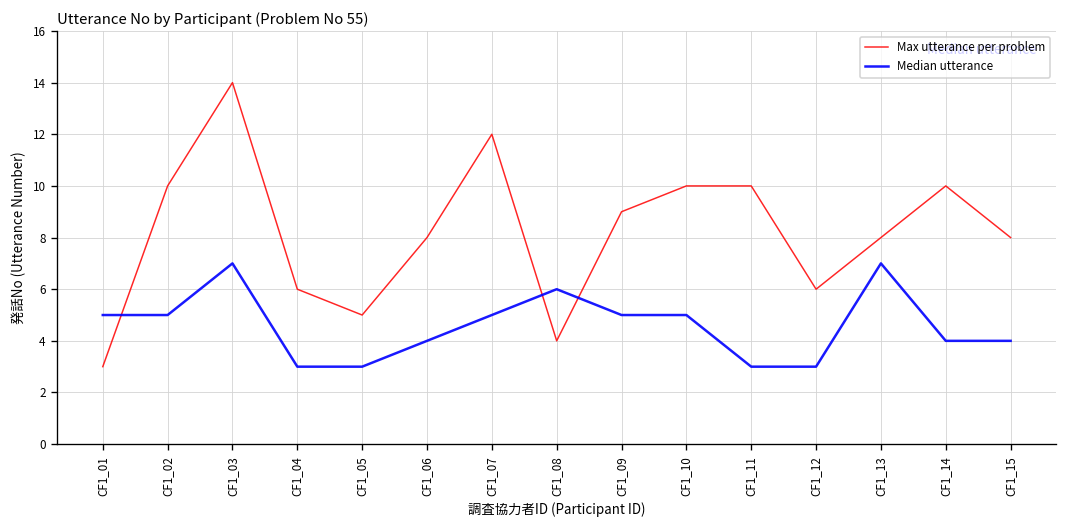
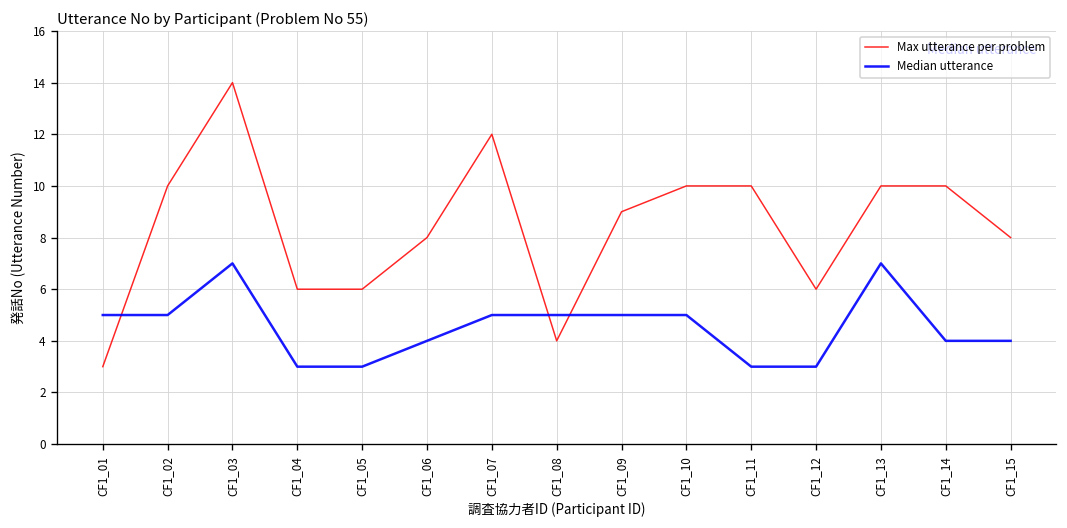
  {
    "Max utterance per problem": {
      "CF1_01": 3,
      "CF1_02": 10,
      "CF1_03": 14,
      "CF1_04": 6,
-     "CF1_05": 5,
+     "CF1_05": 6,
      "CF1_06": 8,
      "CF1_07": 12,
      "CF1_08": 4,
      "CF1_09": 9,
      "CF1_10": 10,
      "CF1_11": 10,
      "CF1_12": 6,
-     "CF1_13": 8,
+     "CF1_13": 10,
      "CF1_14": 10,
      "CF1_15": 8
    },
    "Median utterance": {
      "CF1_01": 5,
      "CF1_02": 5,
      "CF1_03": 7,
      "CF1_04": 3,
      "CF1_05": 3,
      "CF1_06": 4,
      "CF1_07": 5,
-     "CF1_08": 6,
+     "CF1_08": 5,
      "CF1_09": 5,
      "CF1_10": 5,
      "CF1_11": 3,
      "CF1_12": 3,
      "CF1_13": 7,
      "CF1_14": 4,
      "CF1_15": 4
    }
  }
